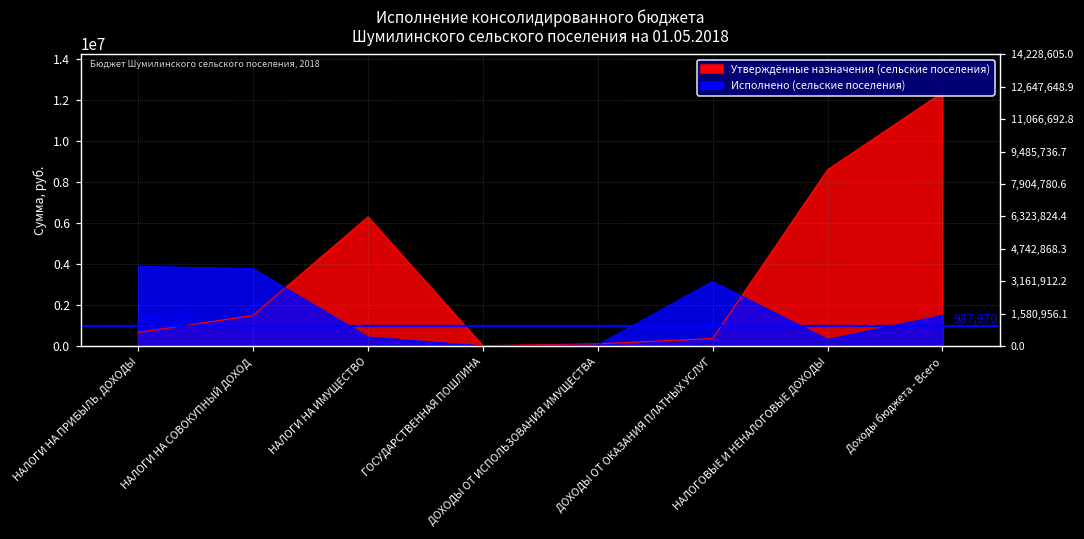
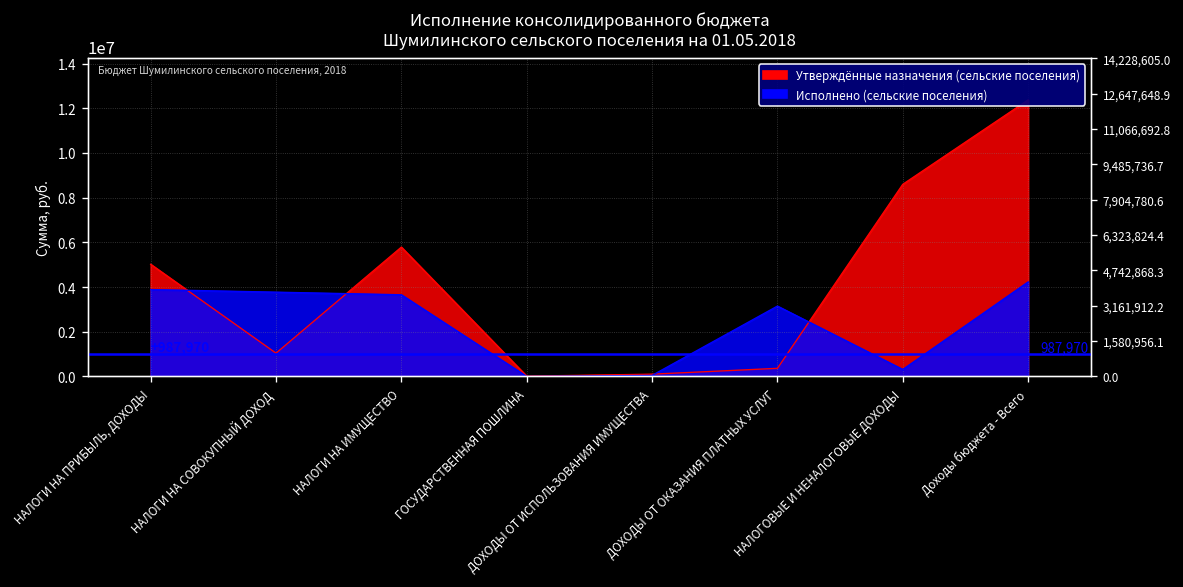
  {
    "Утверждённые назначения (сельские поселения)": {
-     "НАЛОГИ НА ПРИБЫЛЬ, ДОХОДЫ": 700000,
-     "НАЛОГИ НА СОВОКУПНЫЙ ДОХОД": 1500000,
-     "НАЛОГИ НА ИМУЩЕСТВО": 6300000,
+     "НАЛОГИ НА ПРИБЫЛЬ, ДОХОДЫ": 5000000,
+     "НАЛОГИ НА СОВОКУПНЫЙ ДОХОД": 1000000,
+     "НАЛОГИ НА ИМУЩЕСТВО": 5800000,
      "ДОХОДЫ ОТ ОКАЗАНИЯ ПЛАТНЫХ УСЛУГ": 400000,
      "НАЛОГОВЫЕ И НЕНАЛОГОВЫЕ ДОХОДЫ": 8600000
    },
    "Исполнено (сельские поселения)": {
      "НАЛОГИ НА ПРИБЫЛЬ, ДОХОДЫ": 3900000,
      "НАЛОГИ НА СОВОКУПНЫЙ ДОХОД": 3800000,
-     "НАЛОГИ НА ИМУЩЕСТВО": 400000,
+     "НАЛОГИ НА ИМУЩЕСТВО": 3700000,
      "ДОХОДЫ ОТ ОКАЗАНИЯ ПЛАТНЫХ УСЛУГ": 3100000,
      "НАЛОГОВЫЕ И НЕНАЛОГОВЫЕ ДОХОДЫ": 300000,
-     "Доходы бюджета - Всего": 1500000
+     "Доходы бюджета - Всего": 4200000
    }
  }
